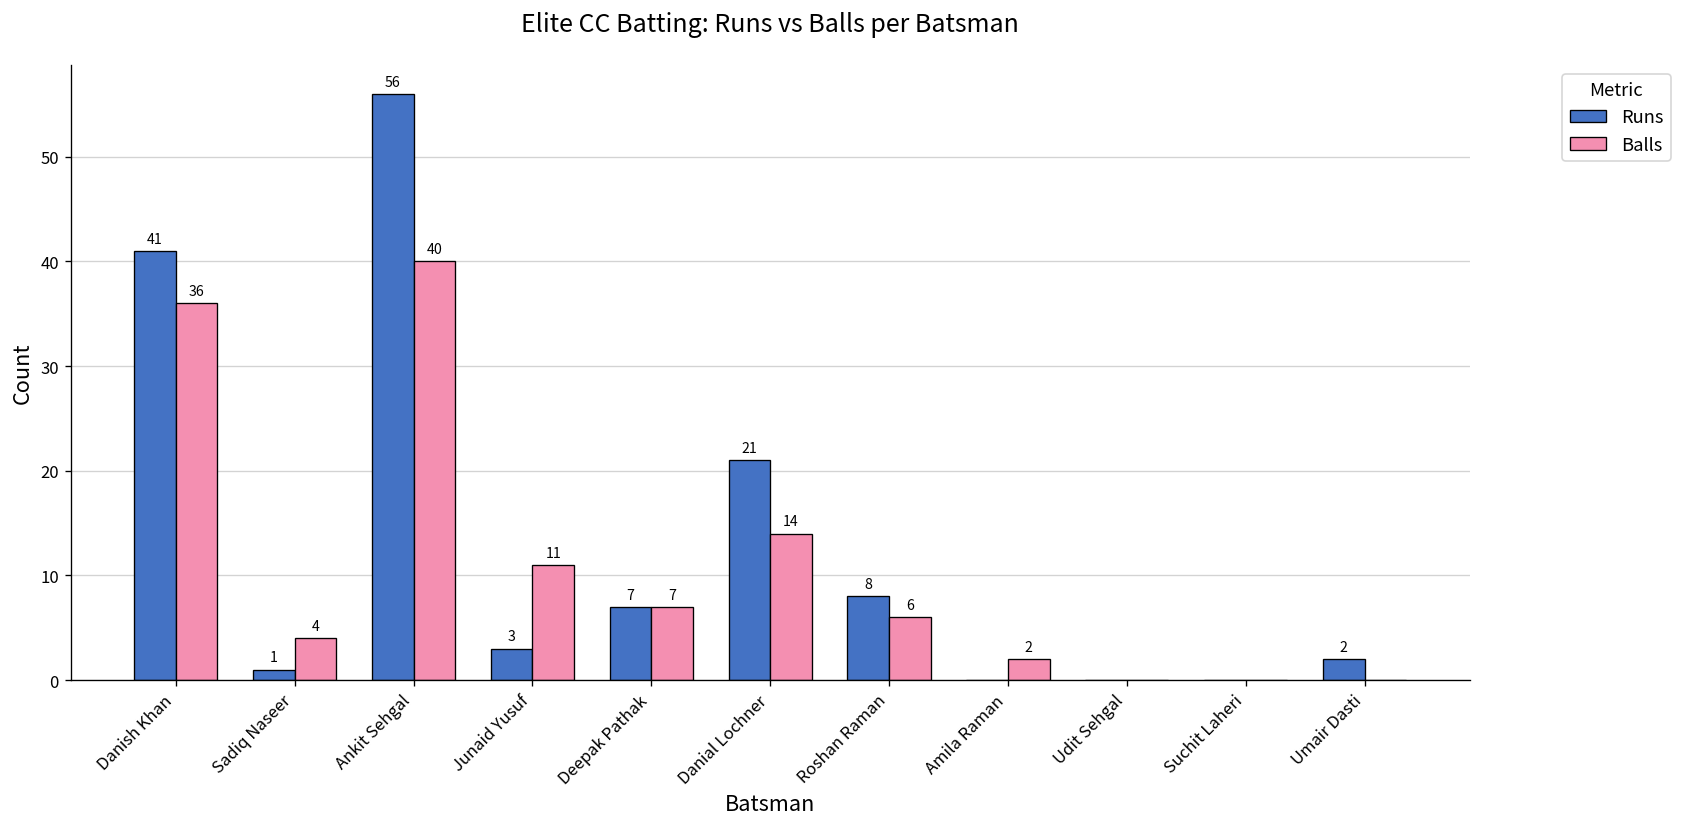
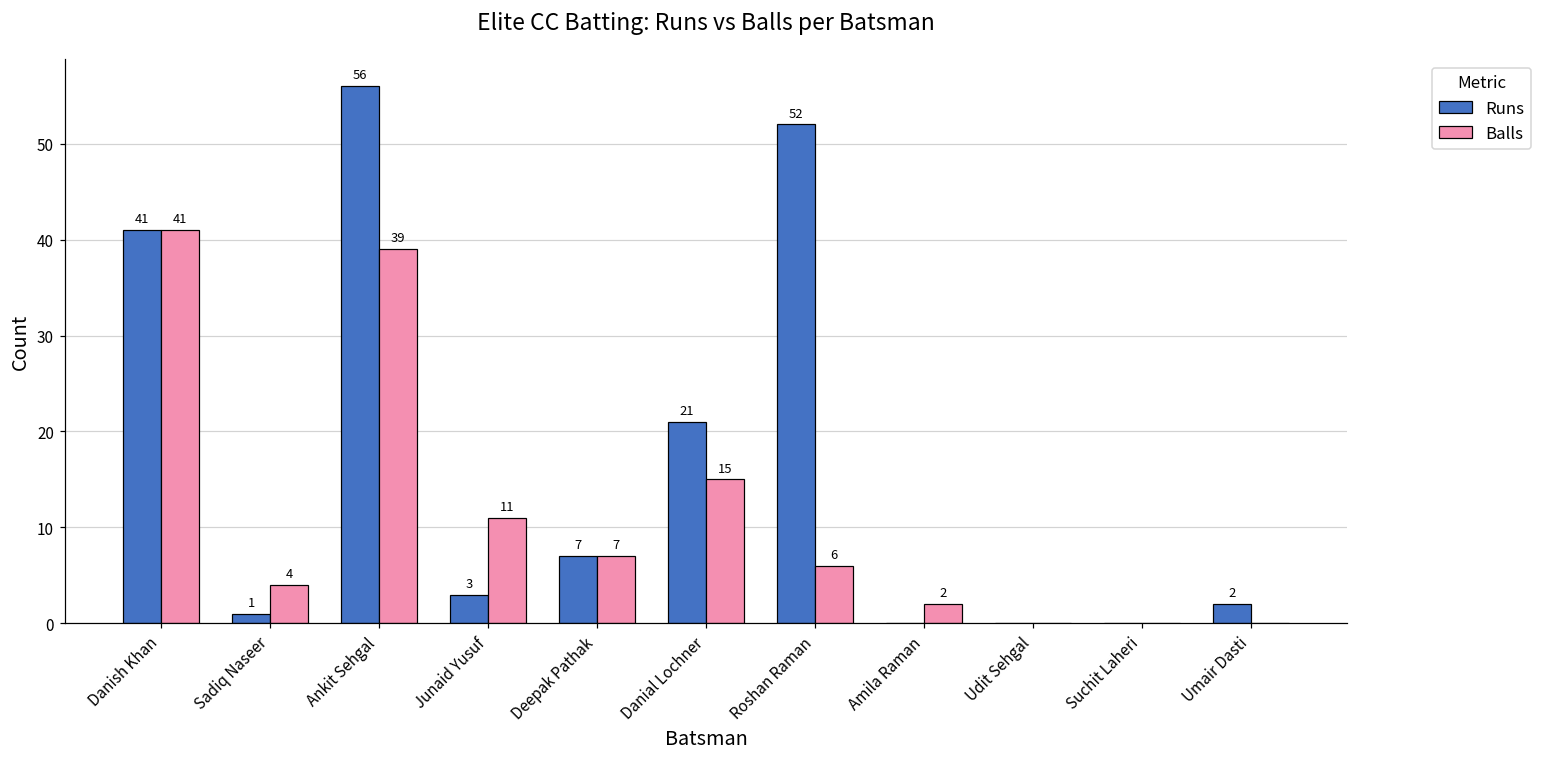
  {
    "Runs": {
      "Danish Khan": 41,
      "Sadiq Naseer": 1,
      "Ankit Sehgal": 56,
      "Junaid Yusuf": 3,
      "Deepak Pathak": 7,
      "Danial Lochner": 21,
-     "Roshan Raman": 8,
+     "Roshan Raman": 52,
      "Umair Dasti": 2
    },
    "Balls": {
-     "Danish Khan": 36,
+     "Danish Khan": 41,
      "Sadiq Naseer": 4,
-     "Ankit Sehgal": 40,
+     "Ankit Sehgal": 39,
      "Junaid Yusuf": 11,
      "Deepak Pathak": 7,
-     "Danial Lochner": 14,
+     "Danial Lochner": 15,
      "Roshan Raman": 6,
      "Amila Raman": 2
    }
  }
